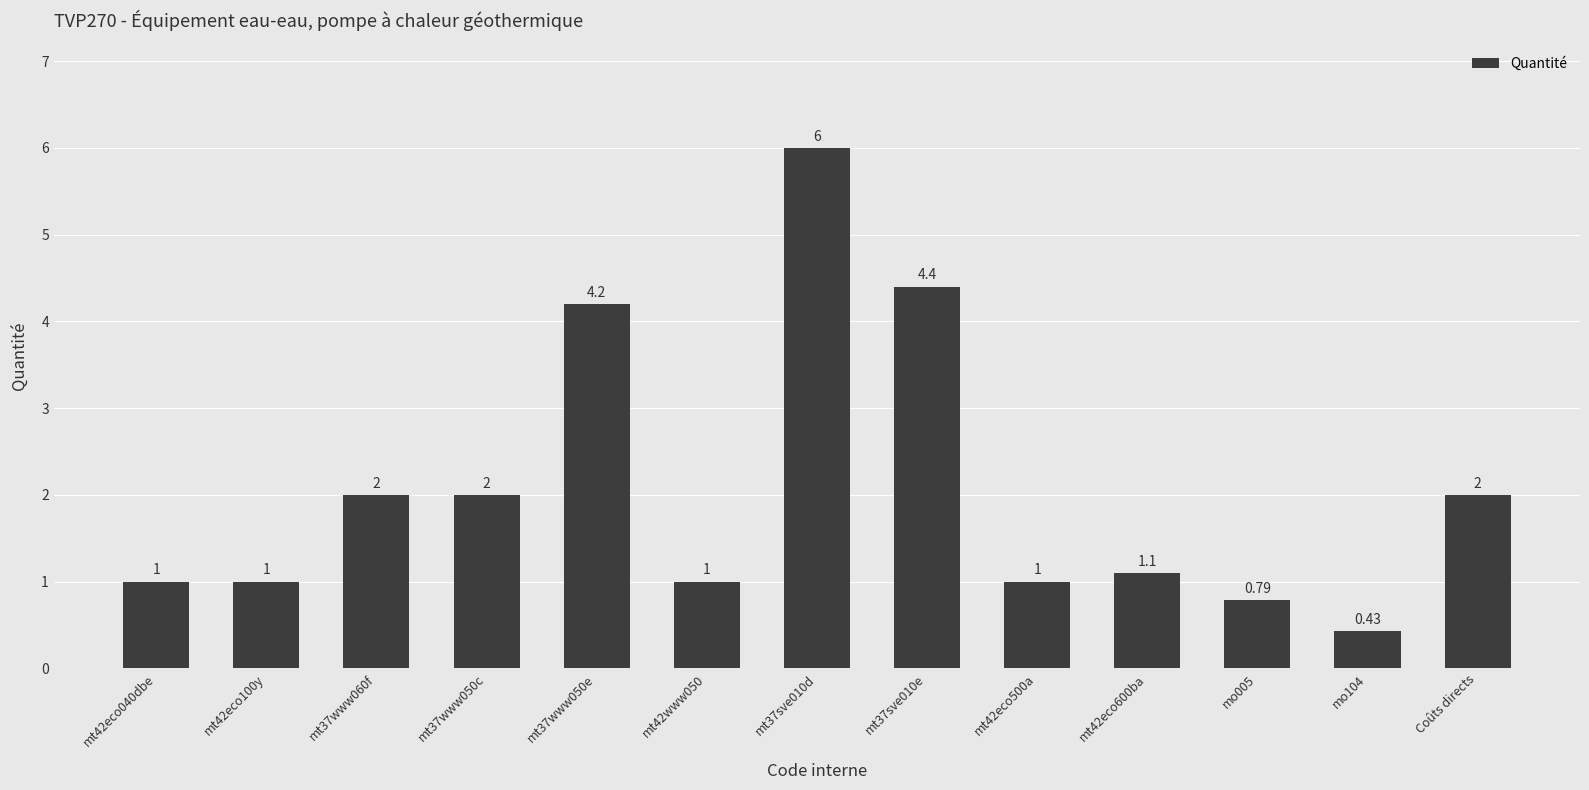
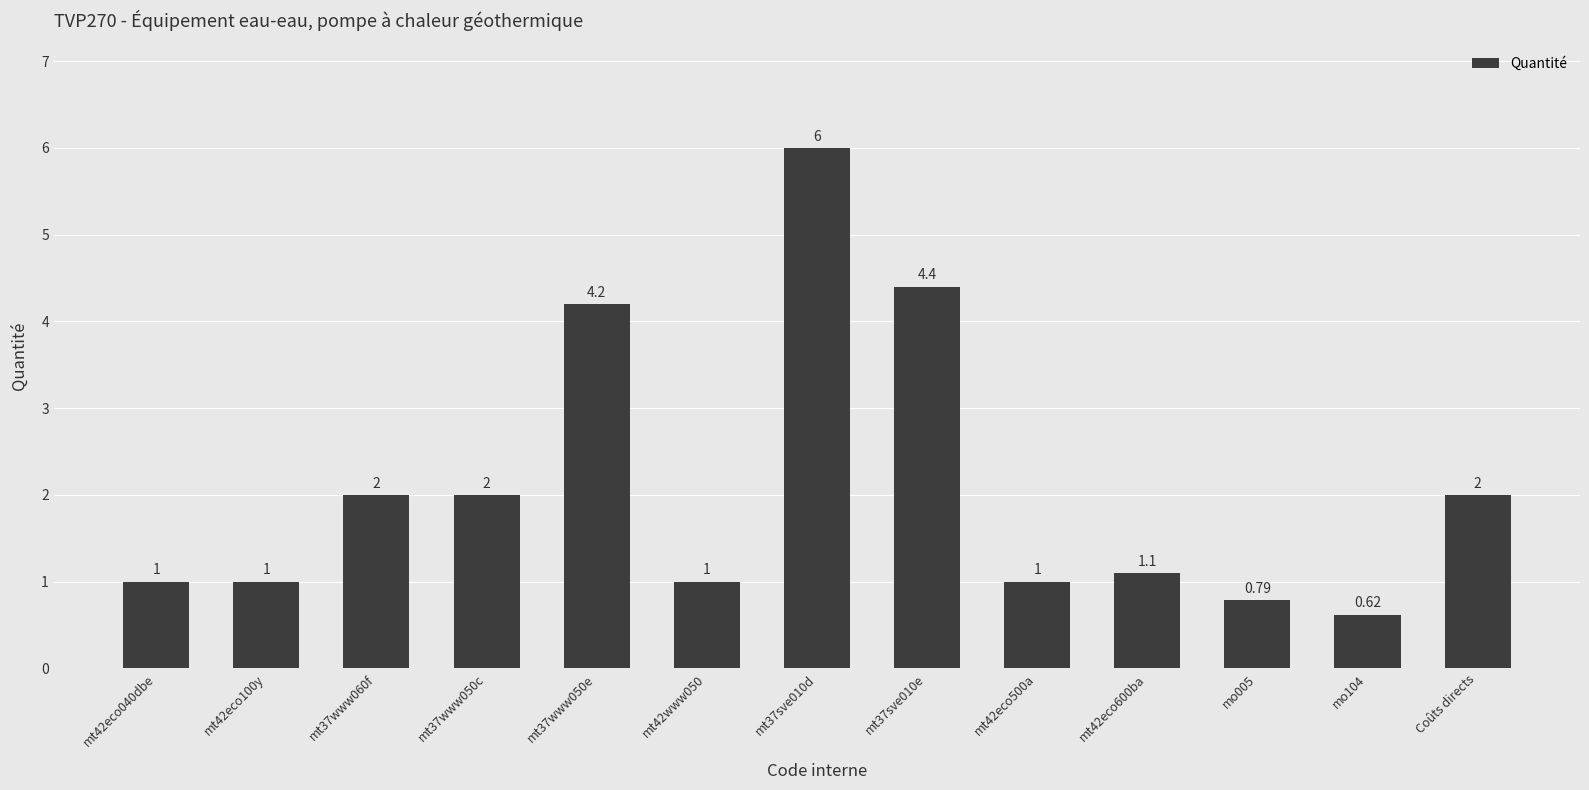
  {
    "mt42eco040dbe": 1,
    "mt42eco100y": 1,
    "mt37www060f": 2,
    "mt37www050c": 2,
    "mt37www050e": 4.2,
    "mt42www050": 1,
    "mt37sve010d": 6,
    "mt37sve010e": 4.4,
    "mt42eco500a": 1,
    "mt42eco600ba": 1.1,
    "mo005": 0.79,
-   "mo104": 0.43,
+   "mo104": 0.62,
    "Coûts directs": 2
  }
